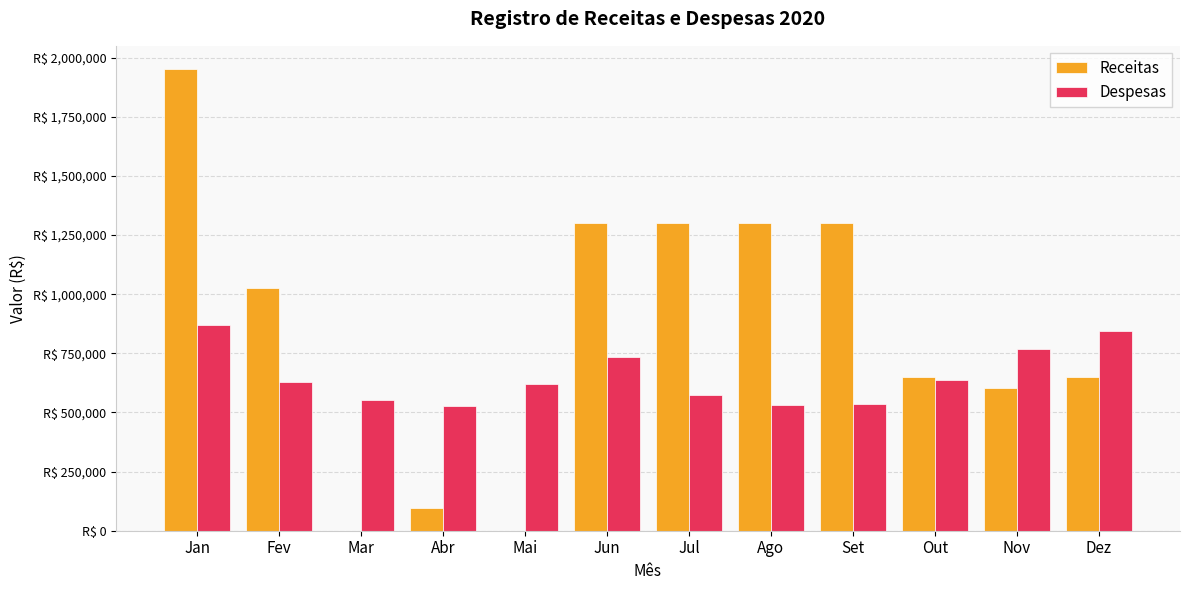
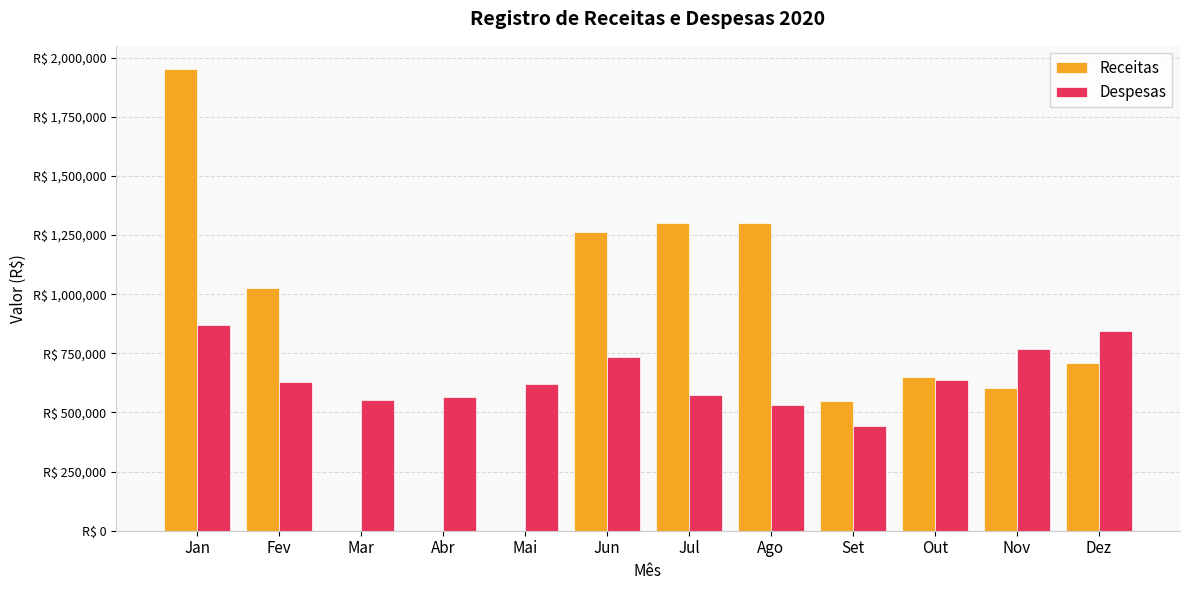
  {
    "Receitas": {
      "Jan": "R$ 1,950,000",
      "Fev": "R$ 1,030,000",
-     "Abr": "R$ 100,000",
-     "Jun": "R$ 1,300,000",
+     "Abr": "R$ 0",
+     "Jun": "R$ 1,260,000",
      "Jul": "R$ 1,300,000",
      "Ago": "R$ 1,300,000",
-     "Set": "R$ 1,300,000",
+     "Set": "R$ 550,000",
      "Out": "R$ 650,000",
      "Nov": "R$ 600,000",
-     "Dez": "R$ 650,000"
+     "Dez": "R$ 710,000"
    },
    "Despesas": {
      "Jan": "R$ 870,000",
      "Fev": "R$ 630,000",
      "Mar": "R$ 550,000",
-     "Abr": "R$ 530,000",
+     "Abr": "R$ 570,000",
      "Mai": "R$ 620,000",
      "Jun": "R$ 730,000",
      "Jul": "R$ 580,000",
      "Ago": "R$ 530,000",
-     "Set": "R$ 540,000",
+     "Set": "R$ 440,000",
      "Out": "R$ 640,000",
      "Nov": "R$ 770,000",
      "Dez": "R$ 850,000"
    }
  }
